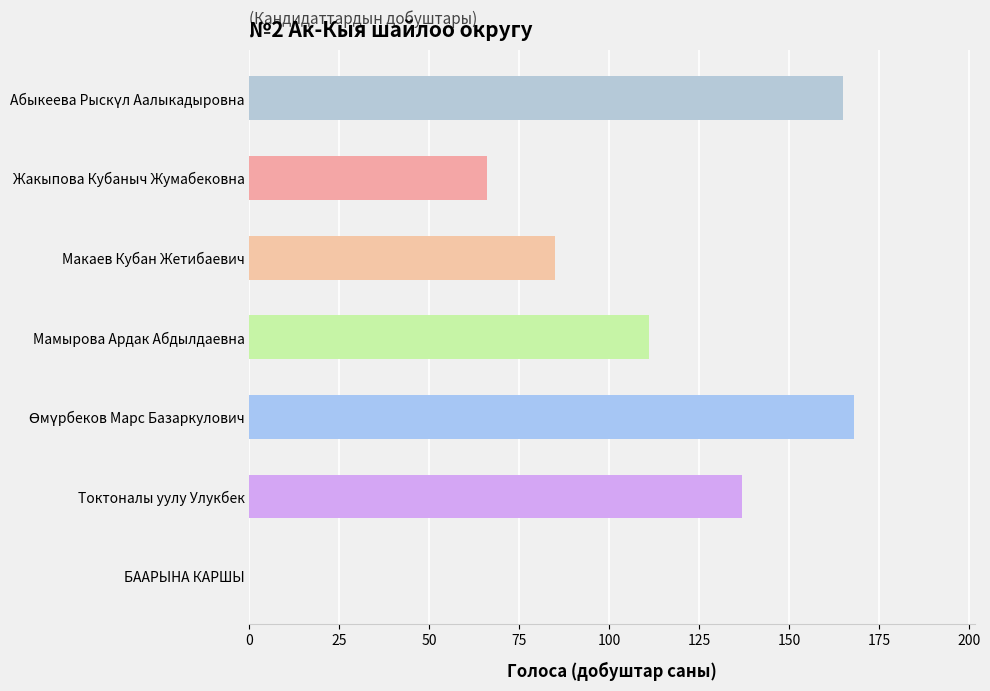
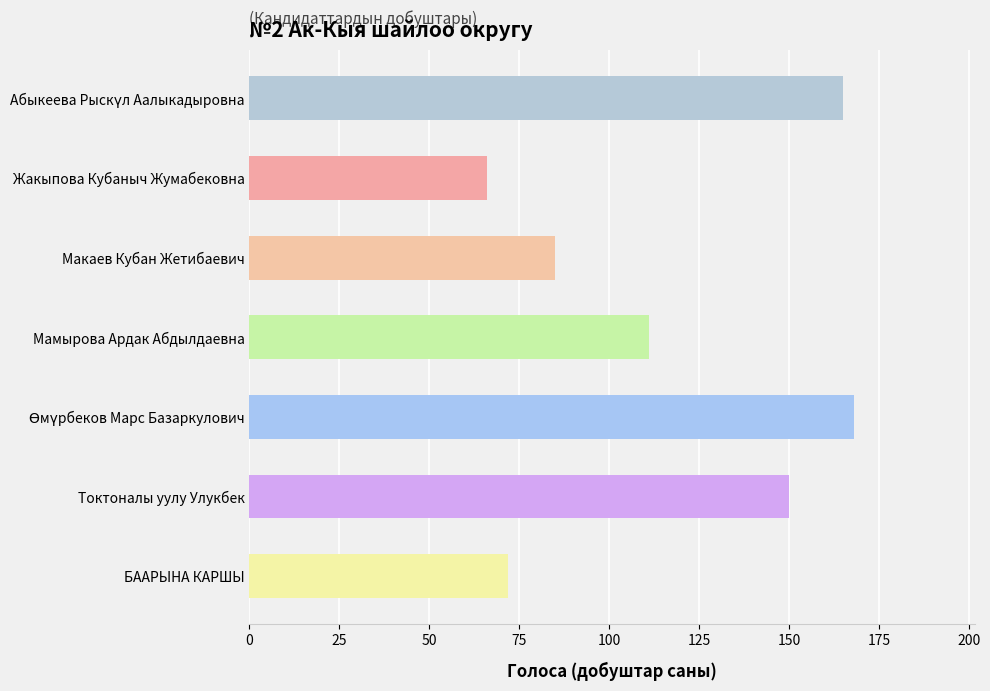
  {
    "Абыкеева Рыскүл Аалыкадыровна": 165,
    "Жакыпова Кубаныч Жумабековна": 66,
    "Макаев Кубан Жетибаевич": 85,
    "Мамырова Ардак Абдылдаевна": 111,
    "Өмүрбеков Марс Базаркулович": 168,
-   "Токтоналы уулу Улукбек": 137,
-   "БААРЫНА КАРШЫ": 0
+   "Токтоналы уулу Улукбек": 150,
+   "БААРЫНА КАРШЫ": 72
  }
